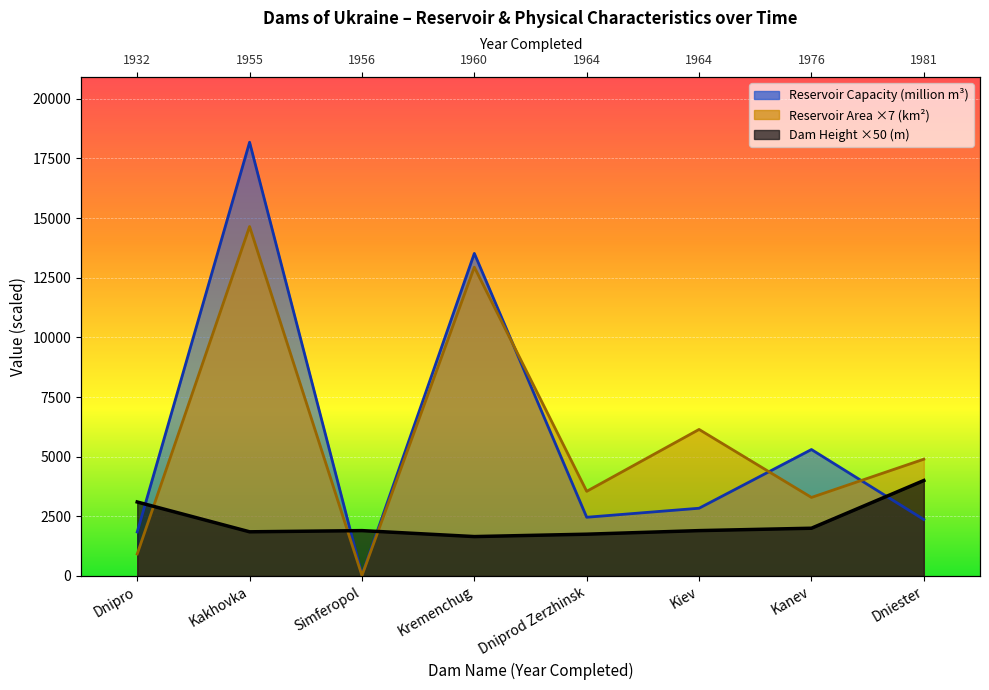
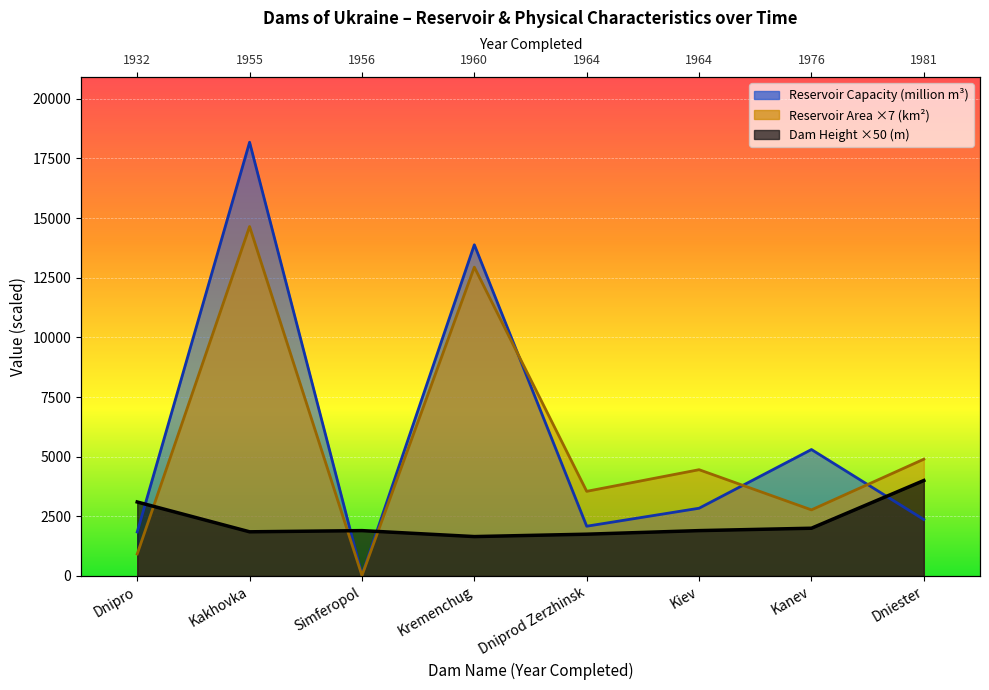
  {
    "Reservoir Capacity (million m³)": {
      "Dnipro": 1800,
      "Kakhovka": 18200,
-     "Kremenchug": 13500,
-     "Dniprod Zerzhinsk": 2500,
+     "Kremenchug": 13900,
+     "Dniprod Zerzhinsk": 2100,
      "Kiev": 2800,
      "Kanev": 5300,
      "Dniester": 2400
    },
    "Reservoir Area ×7 (km²)": {
      "Dnipro": 900,
      "Kakhovka": 14600,
      "Kremenchug": 12900,
      "Dniprod Zerzhinsk": 3500,
-     "Kiev": 6100,
-     "Kanev": 3300,
+     "Kiev": 4500,
+     "Kanev": 2800,
      "Dniester": 4900
    },
    "Dam Height ×50 (m)": {
      "Dnipro": 3100,
      "Kakhovka": 1900,
      "Simferopol": 1900,
      "Kremenchug": 1700,
      "Dniprod Zerzhinsk": 1800,
      "Kiev": 1900,
      "Kanev": 2000,
      "Dniester": 4000
    }
  }
